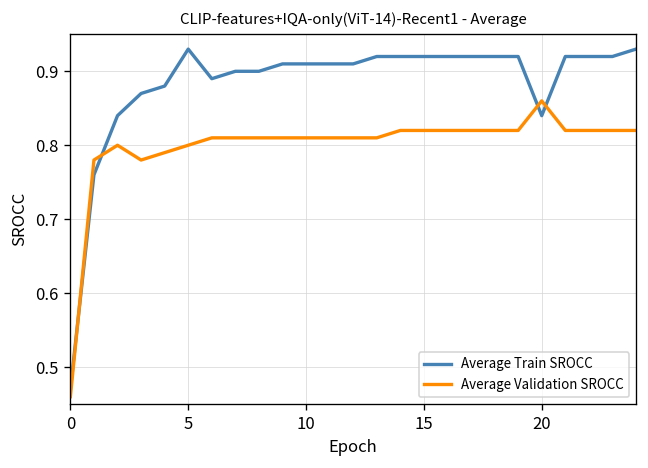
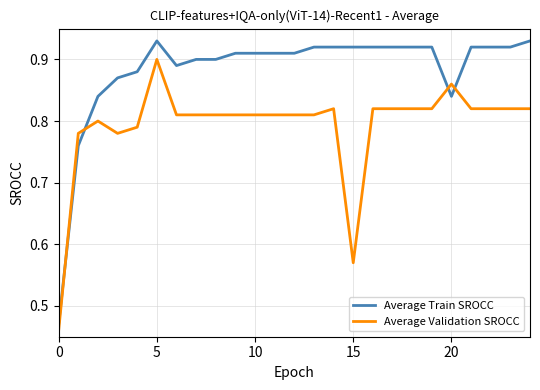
  {
    "Average Train SROCC": {
      "0": 0.47,
      "5": 0.93,
      "10": 0.91,
      "15": 0.92,
      "20": 0.84
    },
    "Average Validation SROCC": {
      "0": 0.46,
-     "5": 0.8,
+     "5": 0.9,
      "10": 0.81,
-     "15": 0.82,
+     "15": 0.57,
      "20": 0.86
    }
  }
